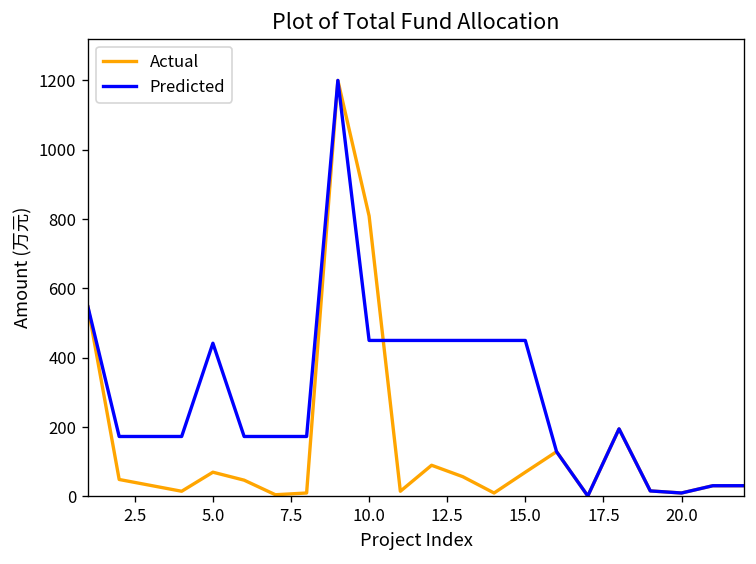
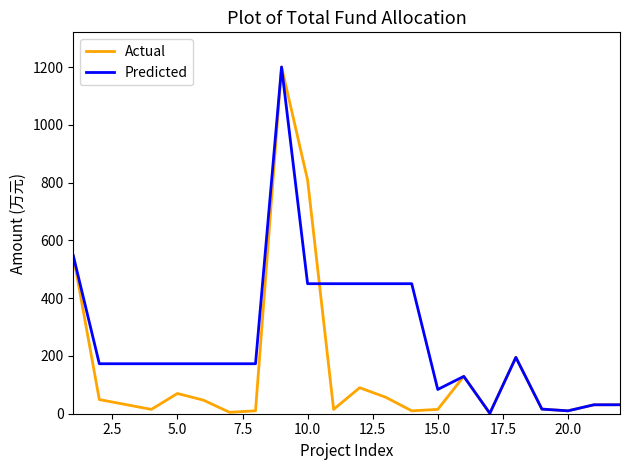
  {
    "Actual": {
      "5.0": 70,
      "10.0": 810,
-     "15.0": 70
+     "15.0": 20
    },
    "Predicted": {
-     "5.0": 440,
+     "5.0": 170,
      "10.0": 450,
-     "15.0": 450
+     "15.0": 80
    }
  }
